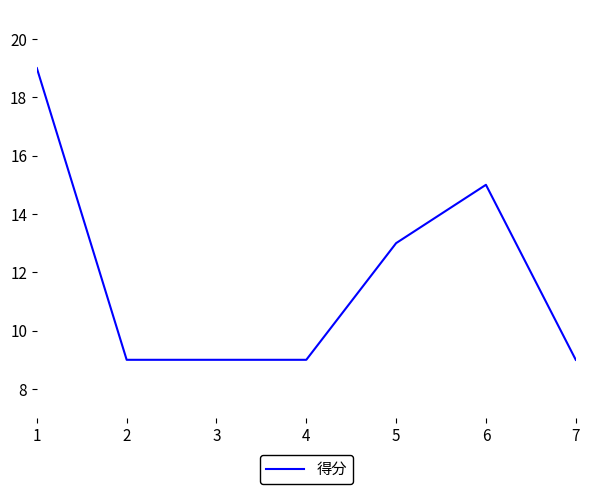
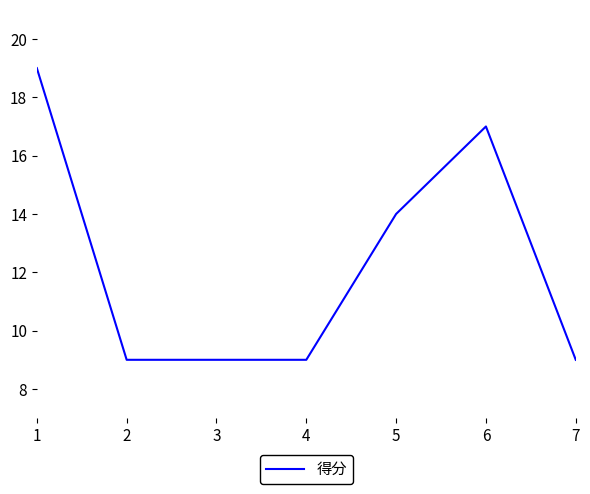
  {
    "1": 19,
    "2": 9,
    "3": 9,
    "4": 9,
-   "5": 13,
-   "6": 15,
+   "5": 14,
+   "6": 17,
    "7": 9
  }
